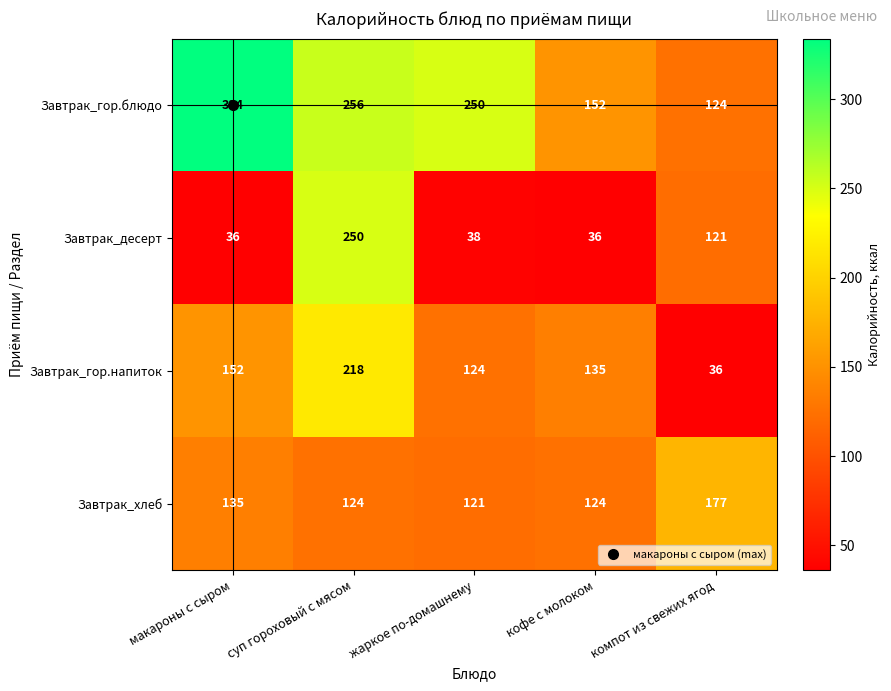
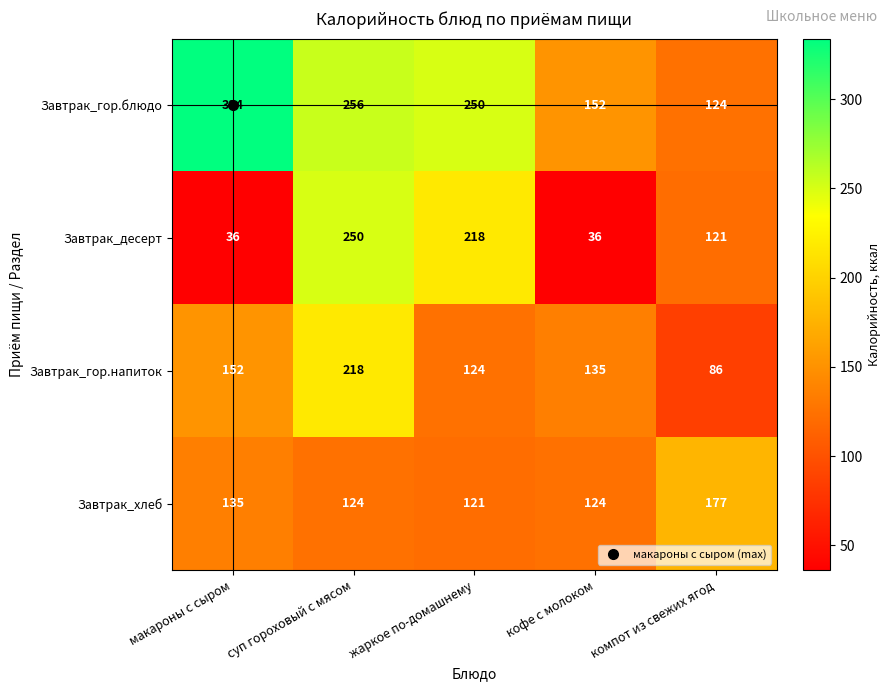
  {
    "Завтрак_гор.блюдо": {
      "суп гороховый с мясом": 256,
      "жаркое по-домашнему": 250,
      "кофе с молоком": 152,
      "компот из свежих ягод": 124
    },
    "Завтрак_десерт": {
      "макароны с сыром": 36,
      "суп гороховый с мясом": 250,
-     "жаркое по-домашнему": 38,
+     "жаркое по-домашнему": 218,
      "кофе с молоком": 36,
      "компот из свежих ягод": 121
    },
    "Завтрак_гор.напиток": {
      "макароны с сыром": 152,
      "суп гороховый с мясом": 218,
      "жаркое по-домашнему": 124,
      "кофе с молоком": 135,
-     "компот из свежих ягод": 36
+     "компот из свежих ягод": 86
    },
    "Завтрак_хлеб": {
      "макароны с сыром": 135,
      "суп гороховый с мясом": 124,
      "жаркое по-домашнему": 121,
      "кофе с молоком": 124,
      "компот из свежих ягод": 177
    }
  }
